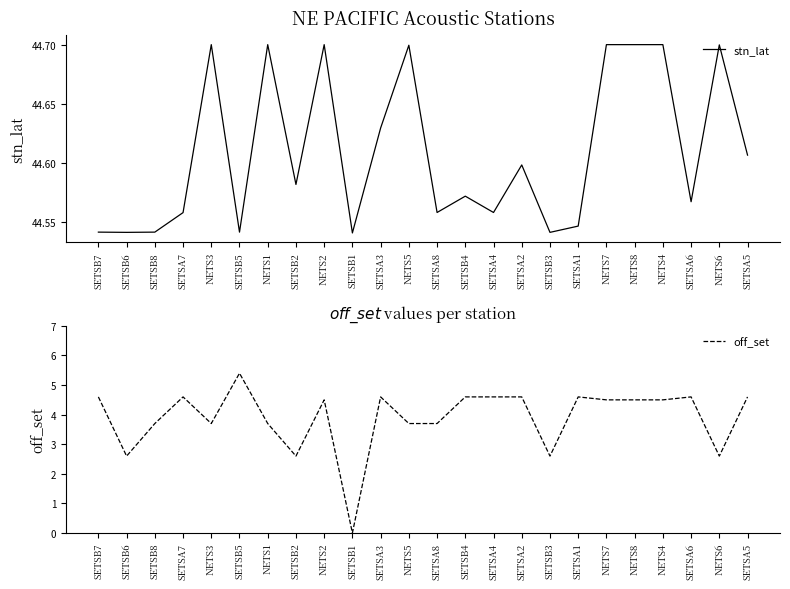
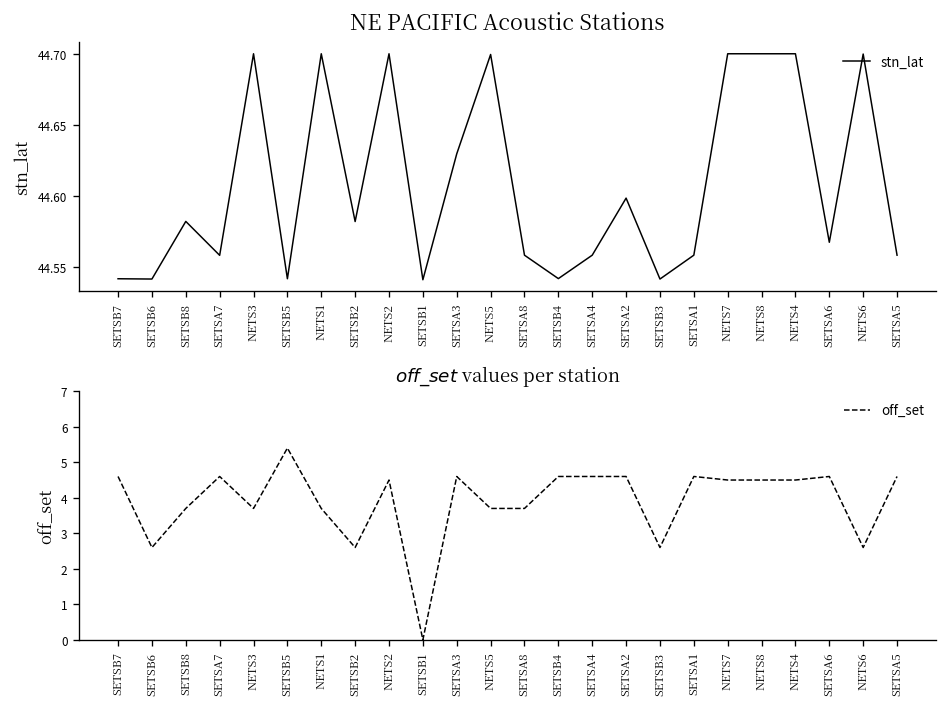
  {
    "NE PACIFIC Acoustic Stations": {
      "SETSB7": 44.542,
      "SETSB6": 44.542,
-     "SETSB8": 44.542,
+     "SETSB8": 44.582,
      "SETSA7": 44.558,
      "NETS3": 44.700,
      "SETSB5": 44.542,
      "NETS1": 44.700,
      "SETSB2": 44.582,
      "NETS2": 44.700,
      "SETSB1": 44.541,
      "SETSA3": 44.630,
      "NETS5": 44.700,
      "SETSA8": 44.558,
-     "SETSB4": 44.572,
+     "SETSB4": 44.542,
      "SETSA4": 44.558,
      "SETSA2": 44.599,
      "SETSB3": 44.542,
-     "SETSA1": 44.547,
+     "SETSA1": 44.558,
      "NETS7": 44.700,
      "NETS8": 44.700,
      "NETS4": 44.700,
      "SETSA6": 44.567,
      "NETS6": 44.700,
-     "SETSA5": 44.607
+     "SETSA5": 44.558
    }
  }
